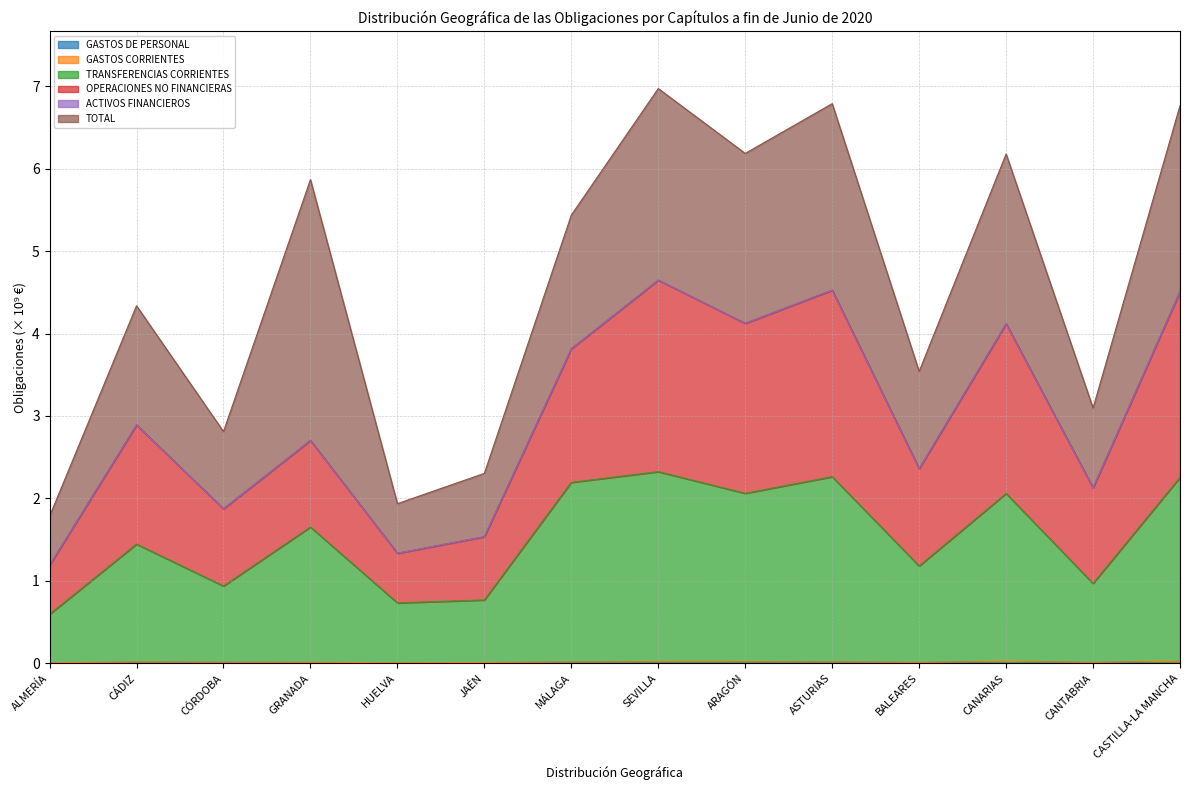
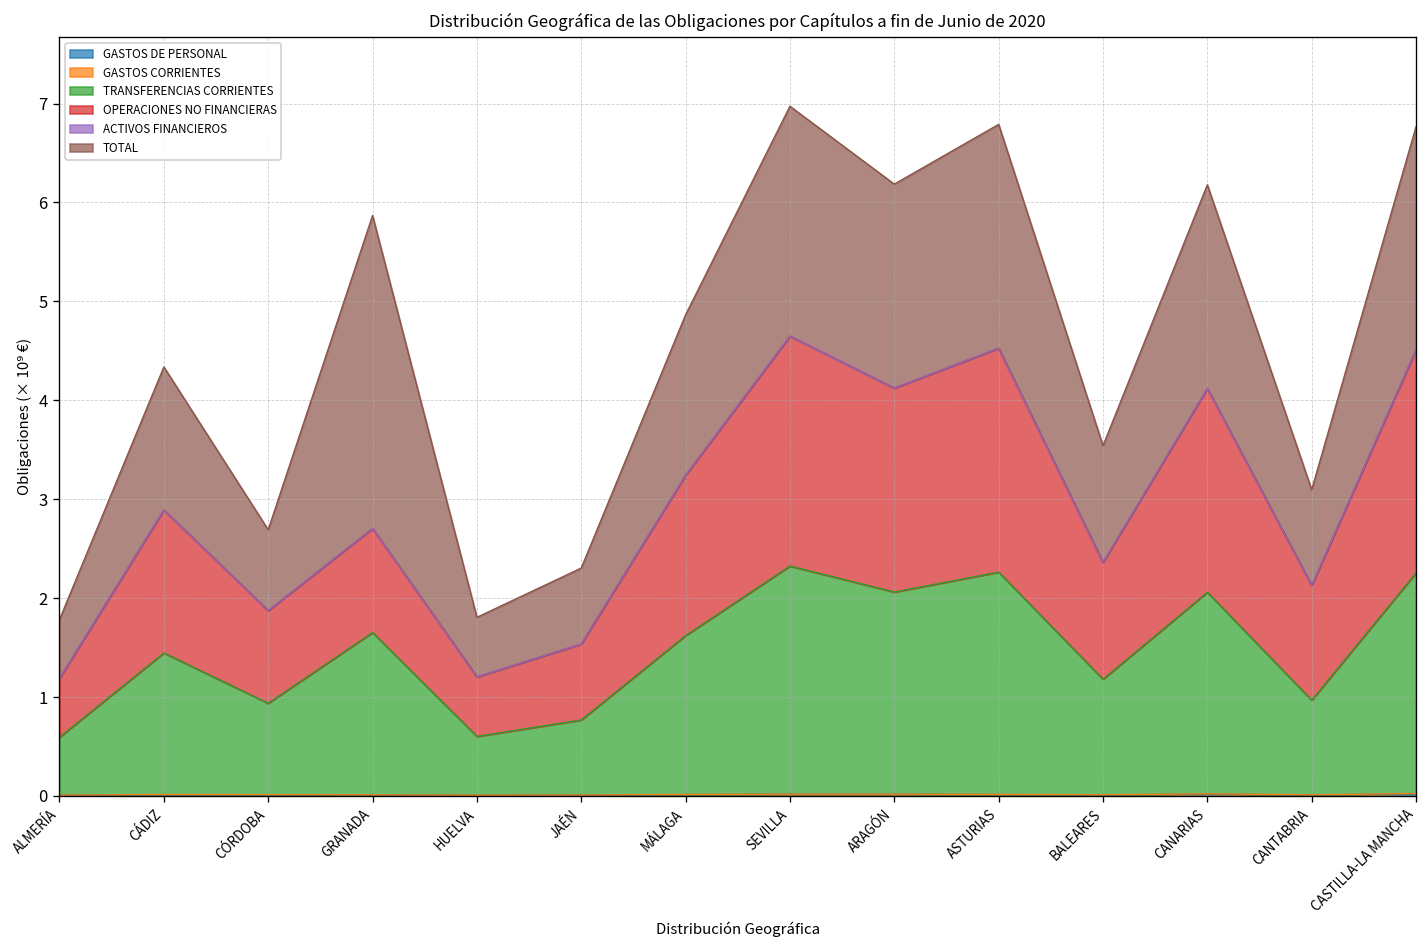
  {
    "TRANSFERENCIAS CORRIENTES": {
      "ALMERÍA": 0.6,
      "CÁDIZ": 1.4,
      "CÓRDOBA": 0.9,
      "GRANADA": 1.6,
-     "HUELVA": 0.7,
+     "HUELVA": 0.6,
      "JAÉN": 0.8,
-     "MÁLAGA": 2.2,
+     "MÁLAGA": 1.6,
      "SEVILLA": 2.3,
      "ARAGÓN": 2.0,
      "ASTURIAS": 2.2,
      "BALEARES": 1.2,
      "CANARIAS": 2.0,
      "CANTABRIA": 1.0,
      "CASTILLA-LA MANCHA": 2.2
    },
    "ACTIVOS FINANCIEROS": {
      "ALMERÍA": 0.6,
      "CÁDIZ": 1.4,
      "CÓRDOBA": 0.9,
      "GRANADA": 1.1,
      "HUELVA": 0.6,
      "JAÉN": 0.8,
      "MÁLAGA": 1.6,
      "SEVILLA": 2.3,
      "ARAGÓN": 2.1,
      "ASTURIAS": 2.3,
      "BALEARES": 1.2,
      "CANARIAS": 2.1,
      "CANTABRIA": 1.2,
      "CASTILLA-LA MANCHA": 2.3
    },
    "TOTAL": {
      "ALMERÍA": 0.6,
      "CÁDIZ": 1.4,
-     "CÓRDOBA": 0.9,
+     "CÓRDOBA": 0.8,
      "GRANADA": 3.2,
      "HUELVA": 0.6,
      "JAÉN": 0.8,
      "MÁLAGA": 1.6,
      "SEVILLA": 2.3,
      "ARAGÓN": 2.1,
      "ASTURIAS": 2.3,
      "BALEARES": 1.2,
      "CANARIAS": 2.1,
      "CANTABRIA": 1.0,
      "CASTILLA-LA MANCHA": 2.3
    }
  }
